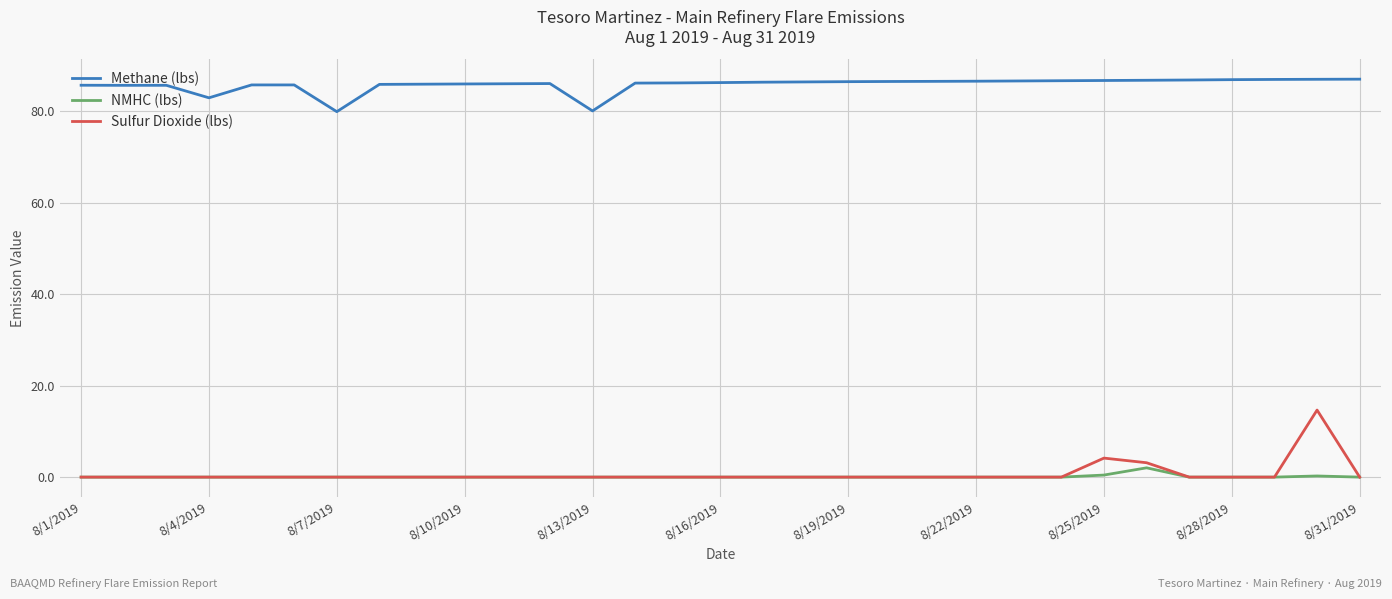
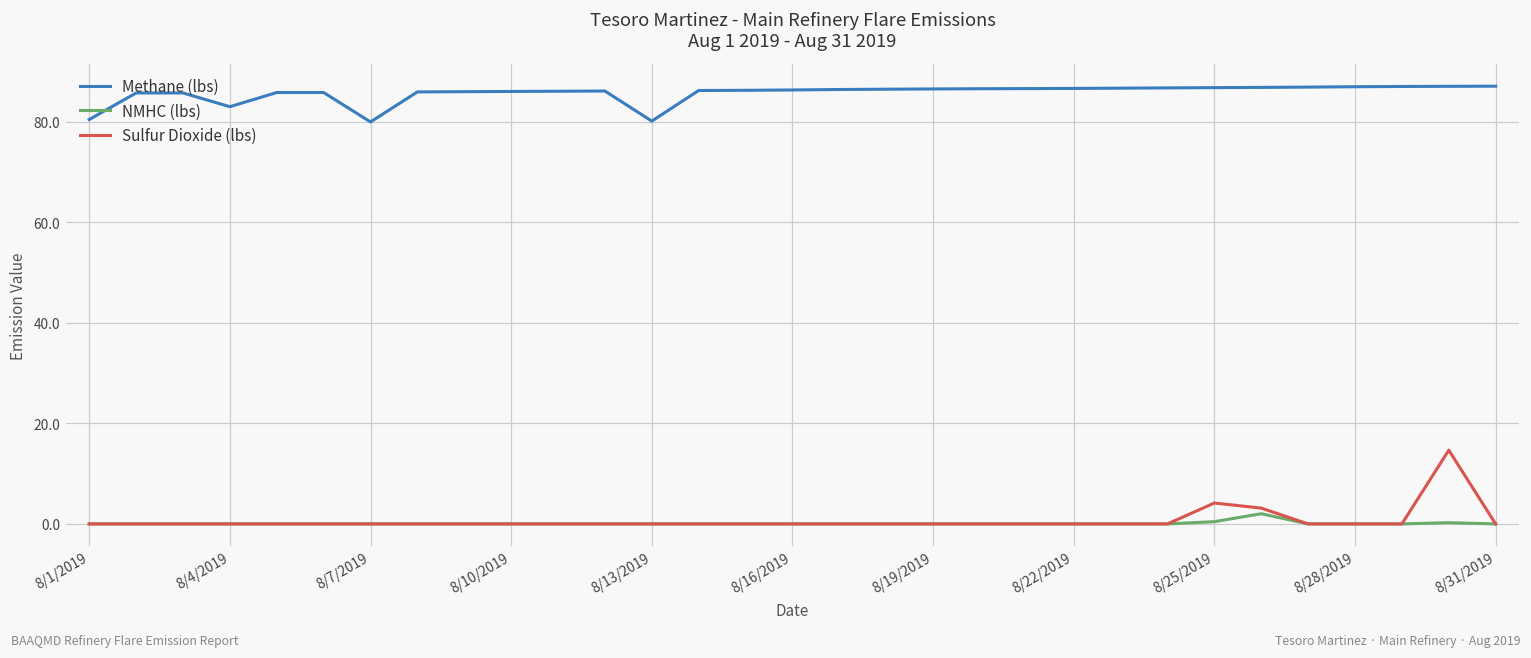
  {
    "Methane (lbs)": {
-     "8/1/2019": 86,
+     "8/1/2019": 80,
      "8/4/2019": 83,
      "8/7/2019": 80,
      "8/10/2019": 86,
      "8/13/2019": 80,
      "8/16/2019": 86,
      "8/19/2019": 86,
      "8/22/2019": 87,
      "8/25/2019": 87,
      "8/28/2019": 87,
      "8/31/2019": 87
    },
    "NMHC (lbs)": {
      "8/25/2019": 0
    },
    "Sulfur Dioxide (lbs)": {
      "8/25/2019": 4
    }
  }
